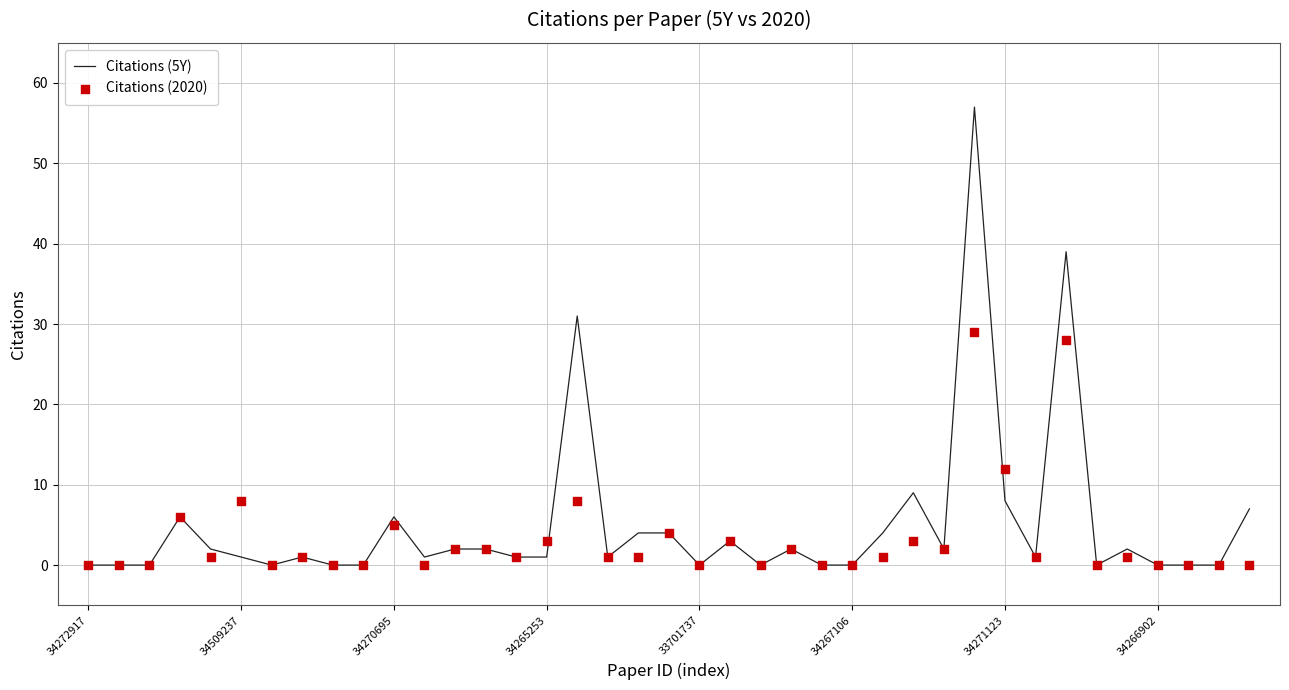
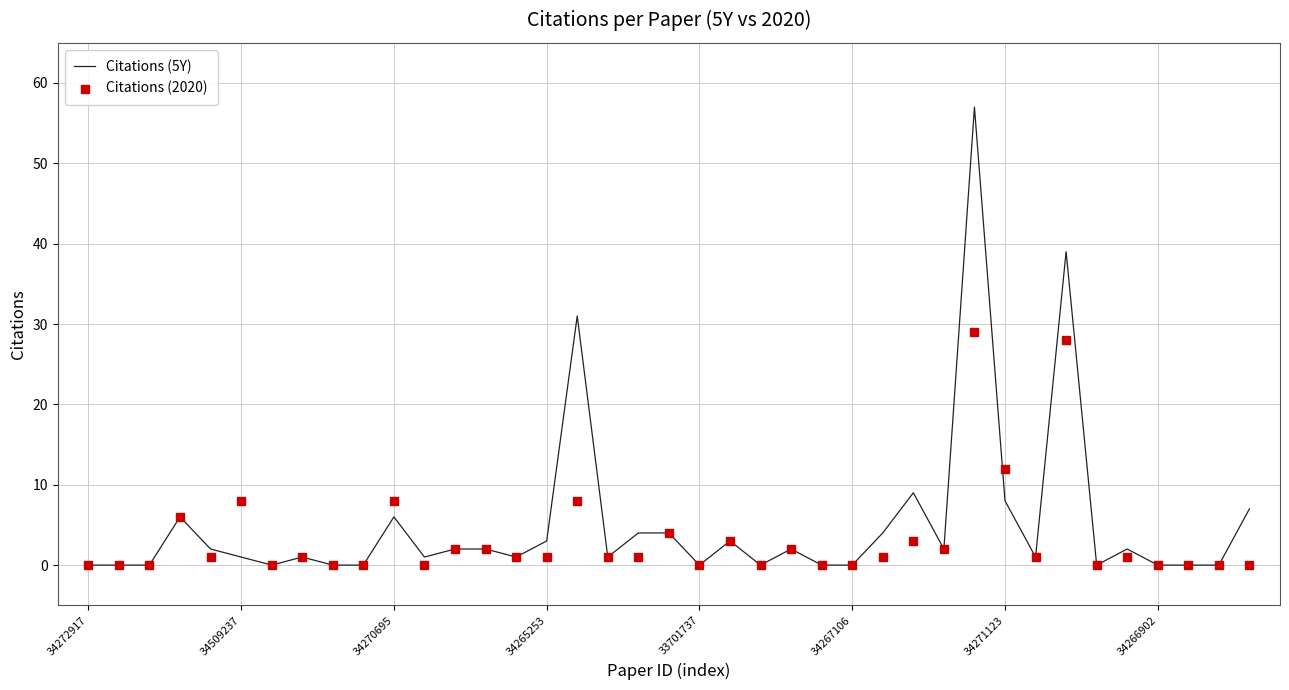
  {
    "Citations (5Y)": {
      "34509237": 1,
      "34270695": 6,
-     "34265253": 1,
+     "34265253": 3,
      "34271123": 8
    },
    "Citations (2020)": {
-     "34270695": 5,
-     "34265253": 3
+     "34270695": 8,
+     "34265253": 1
    }
  }
